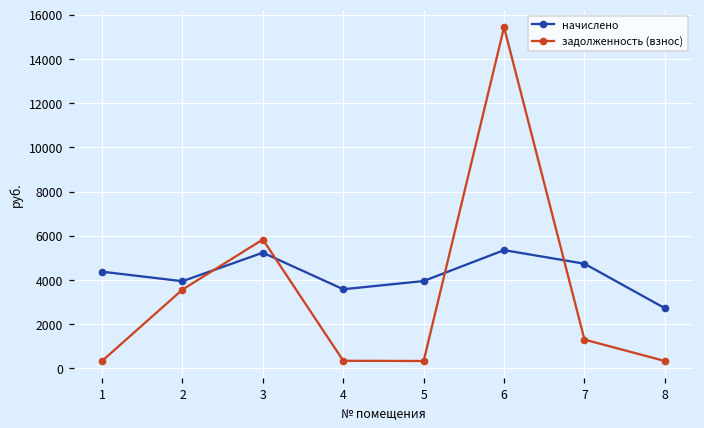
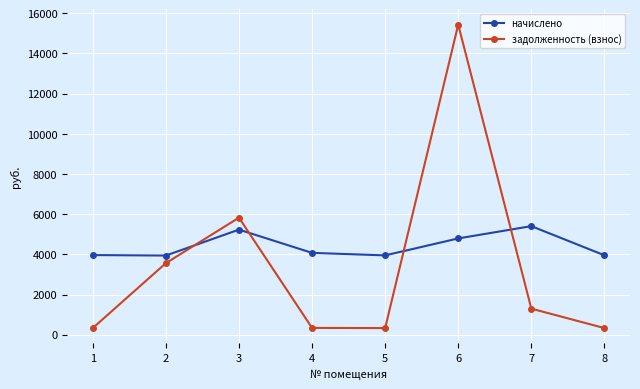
  {
    "начислено": {
-     "1": 4400,
+     "1": 4000,
      "2": 3900,
      "3": 5200,
-     "4": 3600,
+     "4": 4100,
      "5": 3900,
-     "6": 5300,
-     "7": 4700,
-     "8": 2700
+     "6": 4800,
+     "7": 5400,
+     "8": 4000
    },
    "задолженность (взнос)": {
      "1": 300,
      "2": 3600,
      "3": 5800,
      "4": 300,
      "5": 300,
      "6": 15400,
      "7": 1300,
      "8": 300
    }
  }
